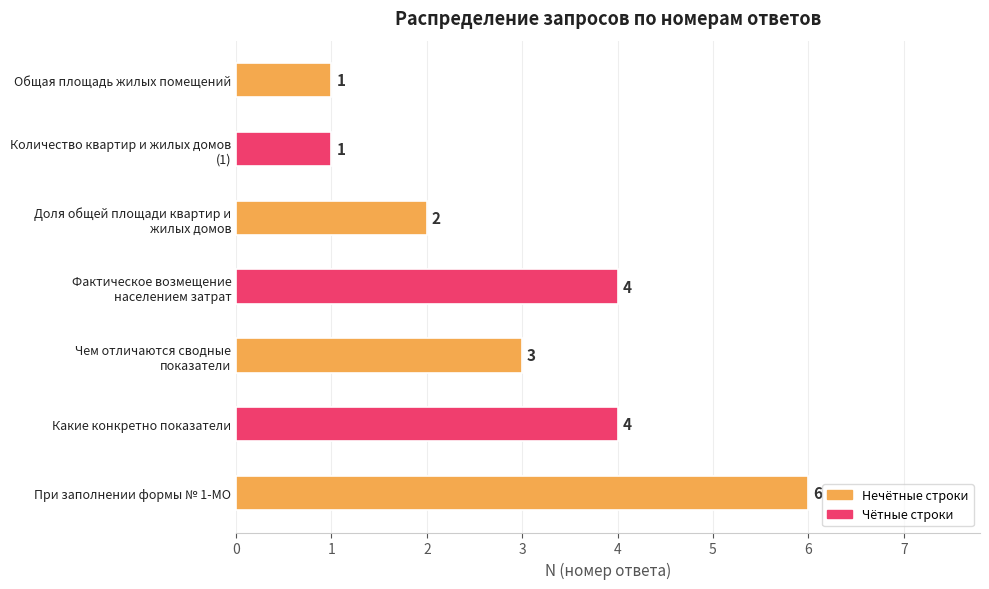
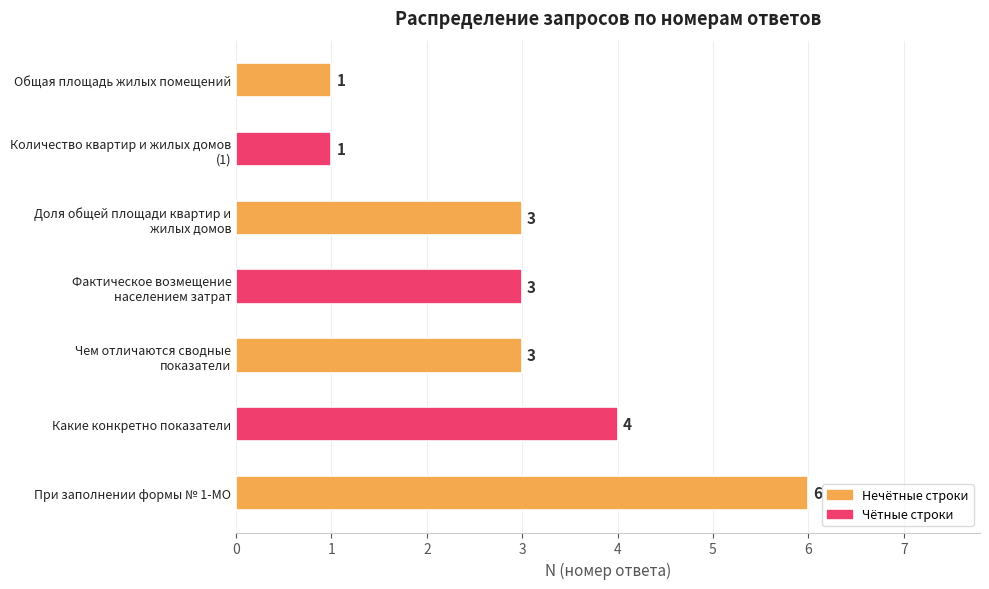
  {
    "Общая площадь жилых помещений": 1,
    "Количество квартир и жилых домов (1)": 1,
-   "Доля общей площади квартир и жилых домов": 2,
-   "Фактическое возмещение населением затрат": 4,
+   "Доля общей площади квартир и жилых домов": 3,
+   "Фактическое возмещение населением затрат": 3,
    "Чем отличаются сводные показатели": 3,
    "Какие конкретно показатели": 4,
    "При заполнении формы № 1-МО": 6
  }
